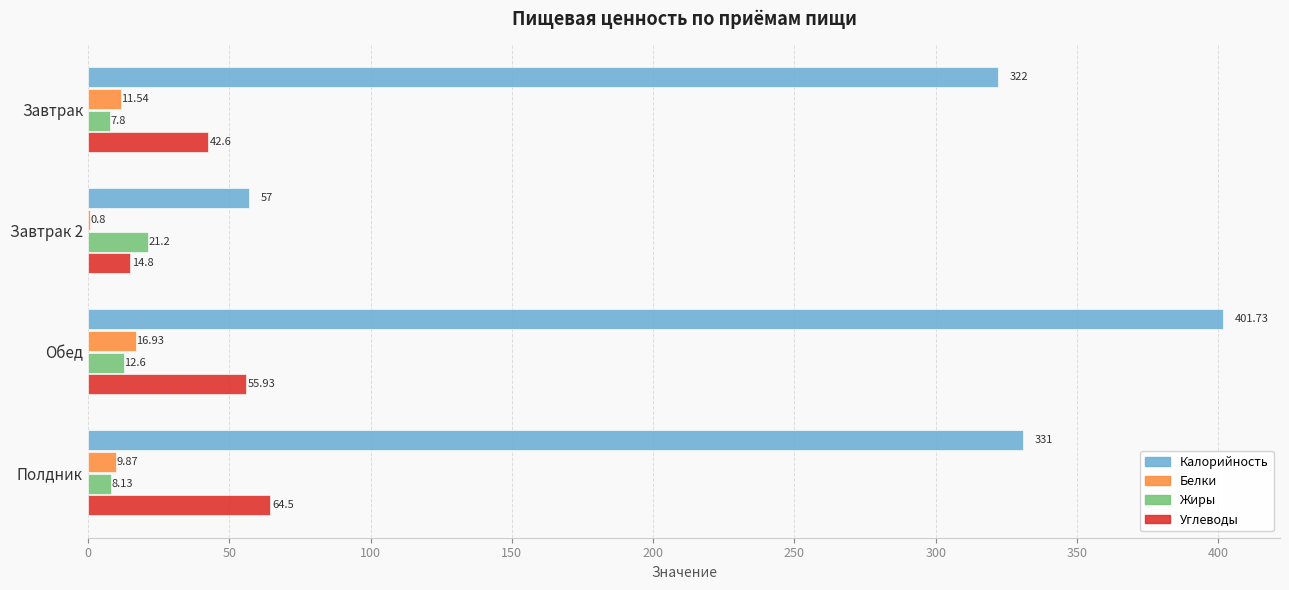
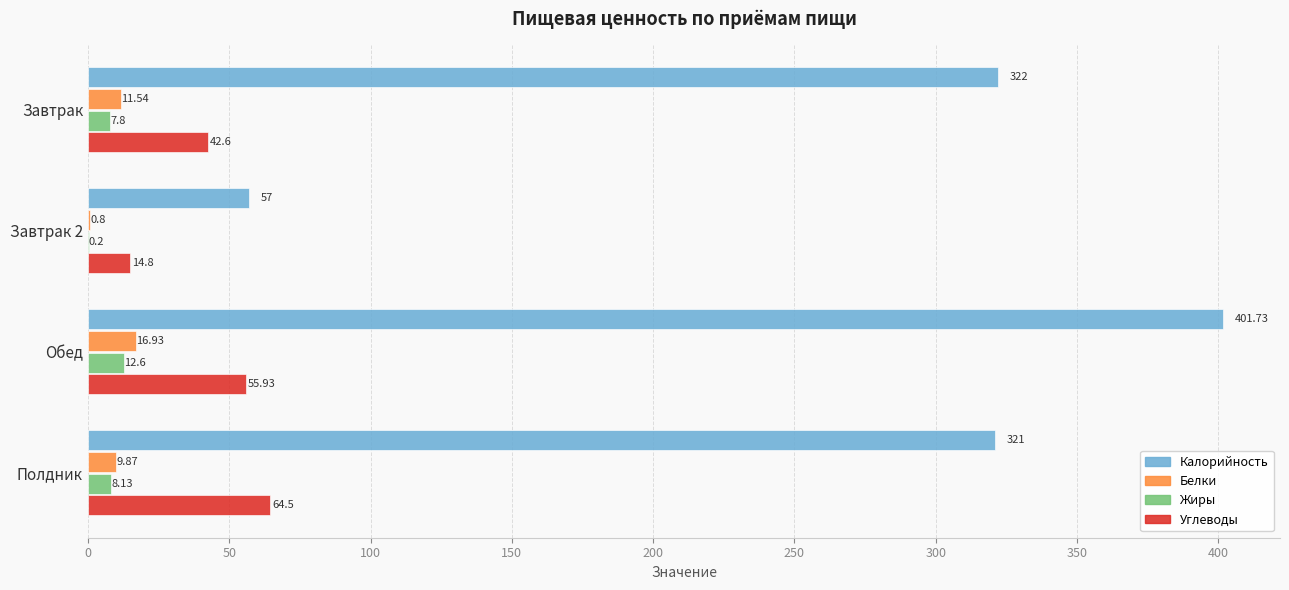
  {
    "Калорийность": {
      "Завтрак": 322,
      "Завтрак 2": 57,
      "Обед": 401.73,
-     "Полдник": 331
+     "Полдник": 321
    },
    "Белки": {
      "Завтрак": 11.54,
      "Завтрак 2": 0.8,
      "Обед": 16.93,
      "Полдник": 9.87
    },
    "Жиры": {
      "Завтрак": 7.8,
-     "Завтрак 2": 21.2,
+     "Завтрак 2": 0.2,
      "Обед": 12.6,
      "Полдник": 8.13
    },
    "Углеводы": {
      "Завтрак": 42.6,
      "Завтрак 2": 14.8,
      "Обед": 55.93,
      "Полдник": 64.5
    }
  }
